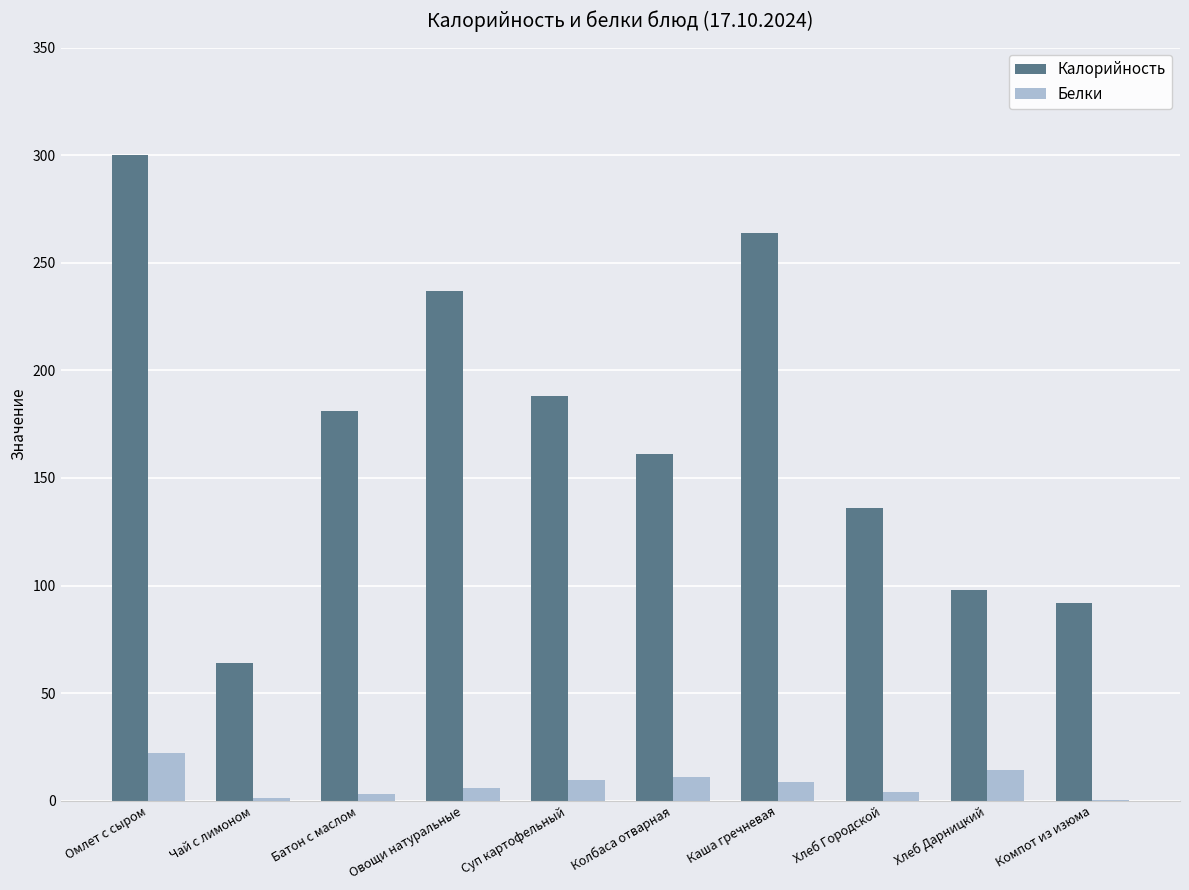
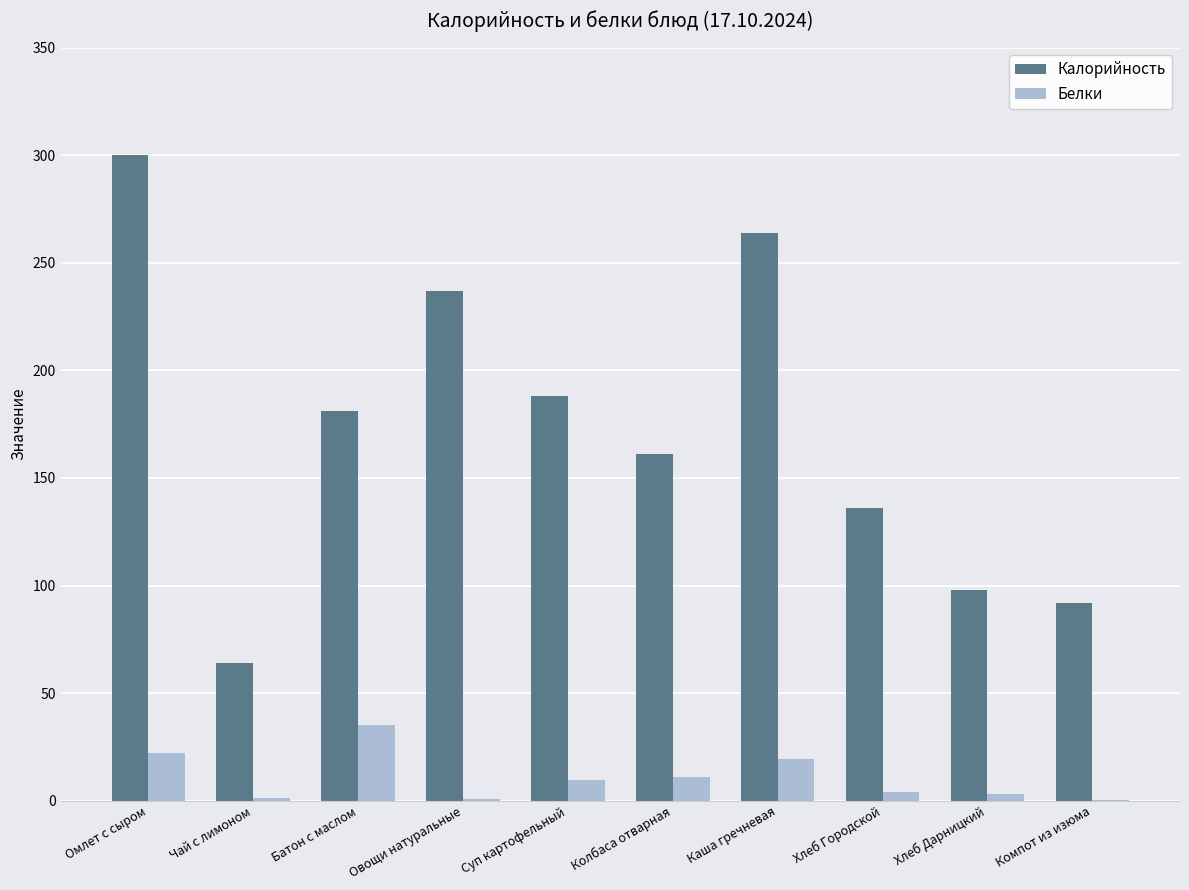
  {
    "Калорийность": {
      "Омлет с сыром": 300,
      "Чай с лимоном": 64,
      "Батон с маслом": 181,
      "Овощи натуральные": 237,
      "Суп картофельный": 188,
      "Колбаса отварная": 161,
      "Каша гречневая": 264,
      "Хлеб Городской": 136,
      "Хлеб Дарницкий": 98,
      "Компот из изюма": 92
    },
    "Белки": {
      "Омлет с сыром": 22,
      "Чай с лимоном": 1,
-     "Батон с маслом": 3,
-     "Овощи натуральные": 6,
+     "Батон с маслом": 35,
+     "Овощи натуральные": 1,
      "Суп картофельный": 10,
      "Колбаса отварная": 11,
-     "Каша гречневая": 9,
+     "Каша гречневая": 20,
      "Хлеб Городской": 4,
-     "Хлеб Дарницкий": 14
+     "Хлеб Дарницкий": 3
    }
  }
